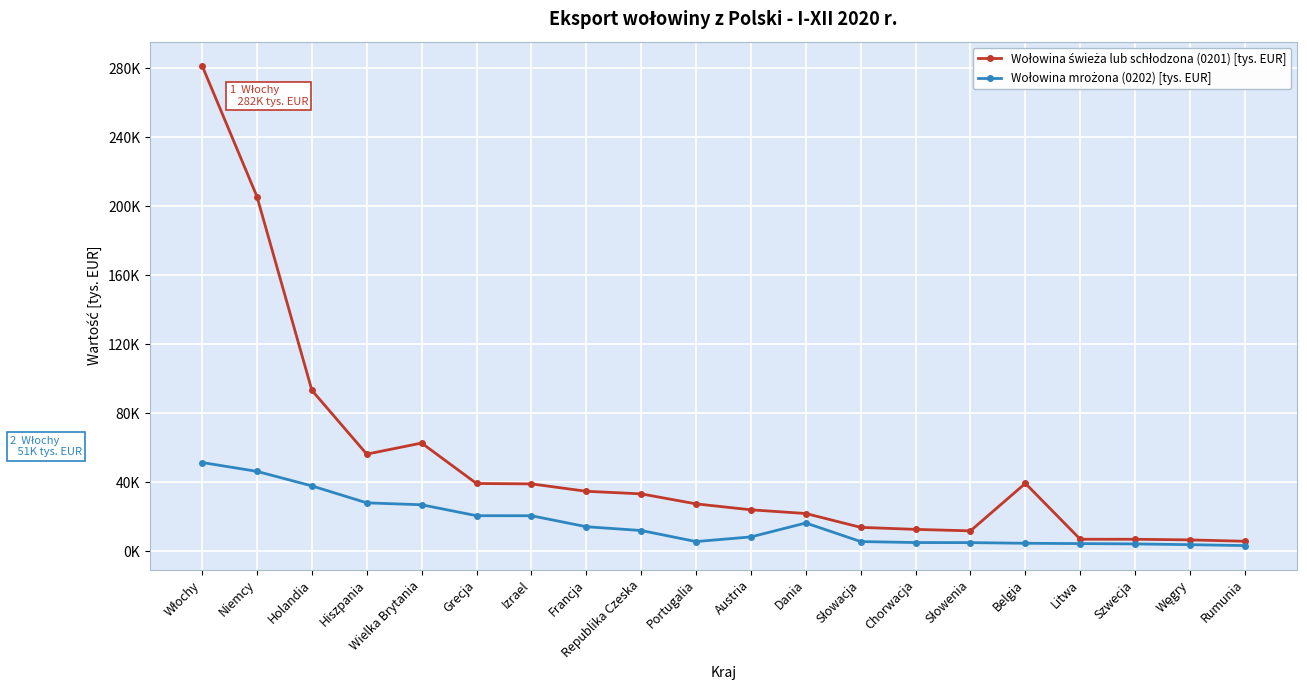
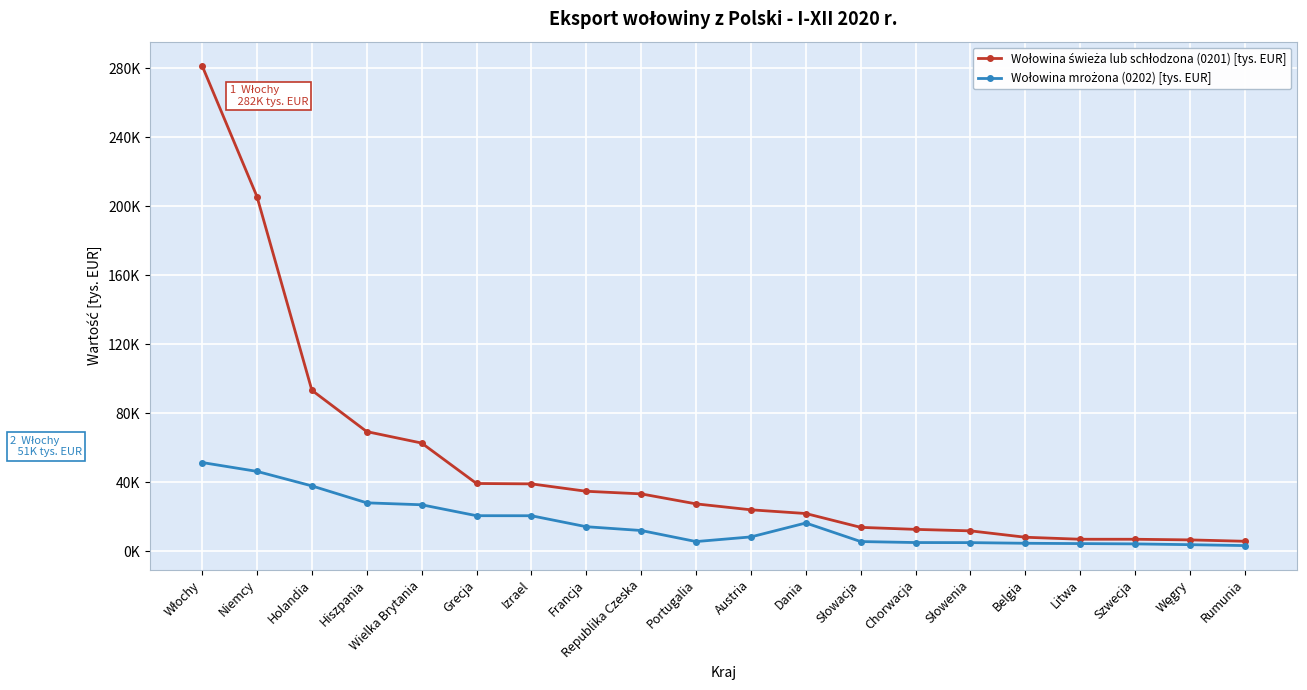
  {
    "Wołowina świeża lub schłodzona (0201) [tys. EUR]": {
      "Włochy": 282000,
      "Niemcy": 206000,
      "Holandia": 93000,
-     "Hiszpania": 56000,
+     "Hiszpania": 69000,
      "Wielka Brytania": 63000,
      "Grecja": 39000,
      "Izrael": 39000,
      "Francja": 35000,
      "Republika Czeska": 33000,
      "Portugalia": 27000,
      "Austria": 24000,
      "Dania": 22000,
      "Słowacja": 14000,
      "Chorwacja": 13000,
      "Słowenia": 12000,
-     "Belgia": 39000,
+     "Belgia": 8000,
      "Litwa": 7000,
      "Szwecja": 7000,
      "Węgry": 7000,
      "Rumunia": 6000
    },
    "Wołowina mrożona (0202) [tys. EUR]": {
      "Włochy": 51000,
      "Niemcy": 46000,
      "Holandia": 38000,
      "Hiszpania": 28000,
      "Wielka Brytania": 27000,
      "Grecja": 21000,
      "Izrael": 21000,
      "Francja": 14000,
      "Republika Czeska": 12000,
      "Portugalia": 6000,
      "Austria": 8000,
      "Dania": 16000,
      "Słowacja": 6000,
      "Chorwacja": 5000,
      "Słowenia": 5000,
      "Belgia": 5000,
      "Litwa": 4000,
      "Szwecja": 4000,
      "Węgry": 4000,
      "Rumunia": 3000
    }
  }
